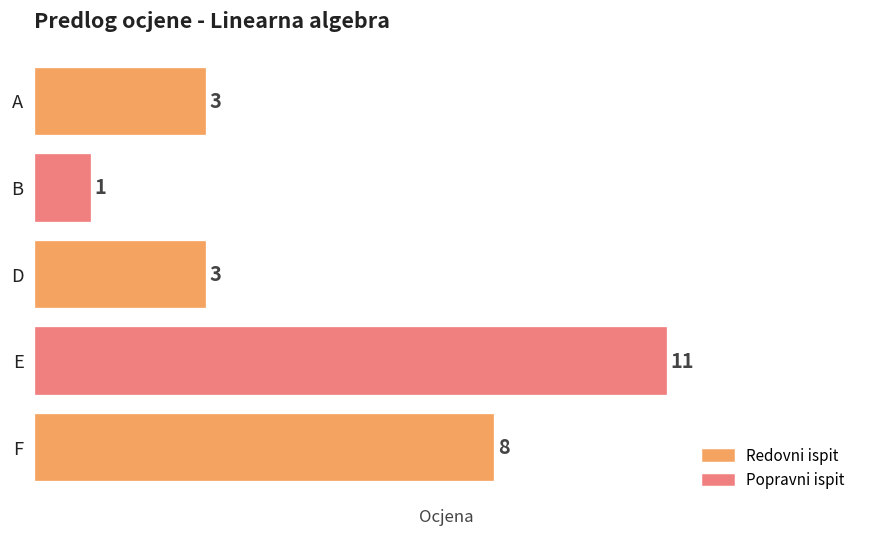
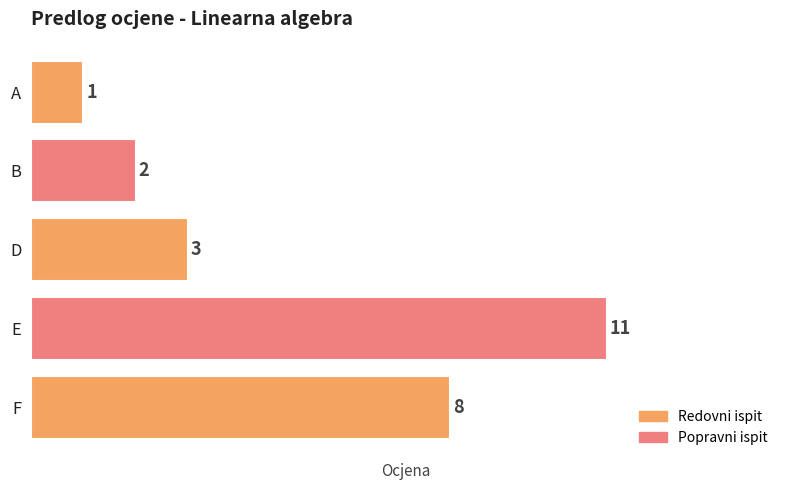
  {
-   "A": 3,
-   "B": 1,
+   "A": 1,
+   "B": 2,
    "D": 3,
    "E": 11,
    "F": 8
  }
